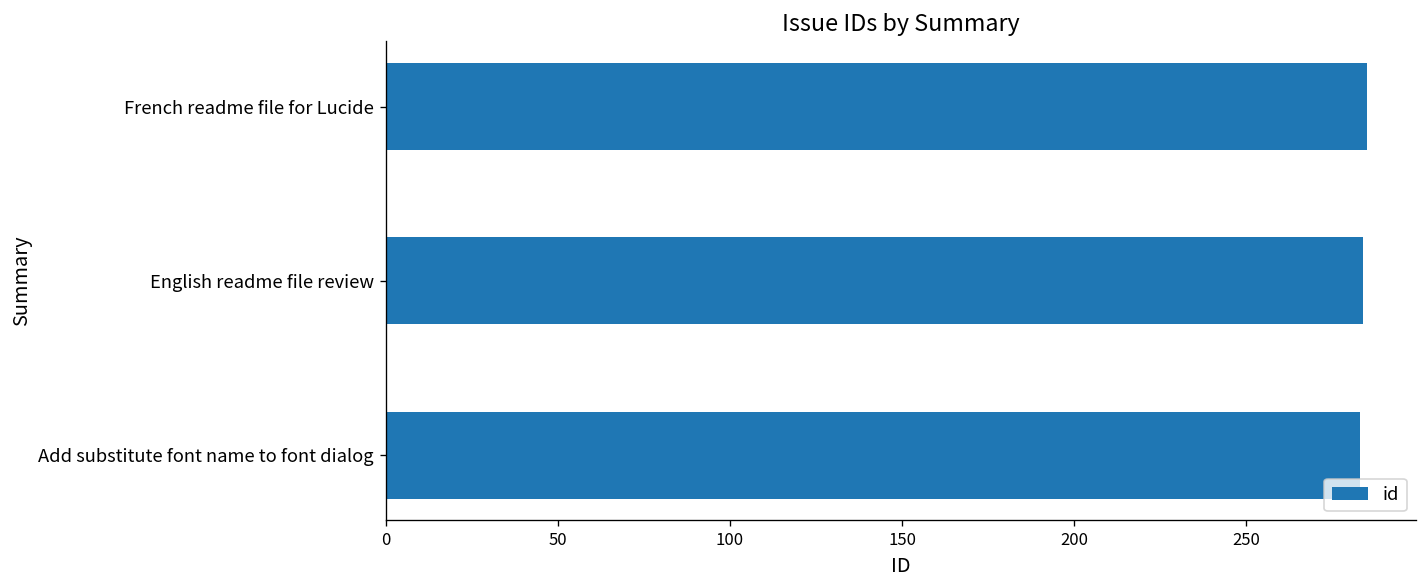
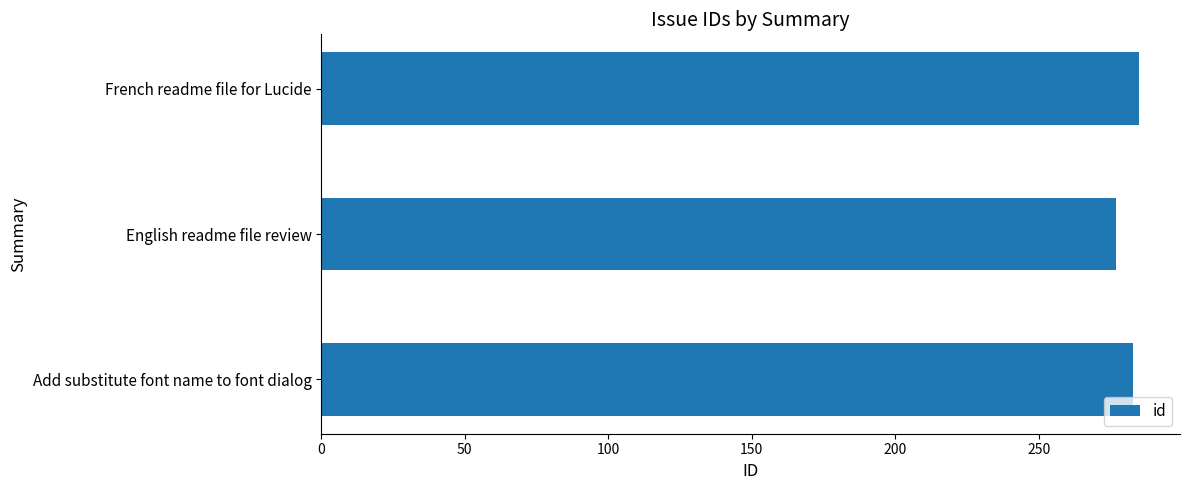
  {
    "French readme file for Lucide": 285,
-   "English readme file review": 284,
+   "English readme file review": 277,
    "Add substitute font name to font dialog": 283
  }
